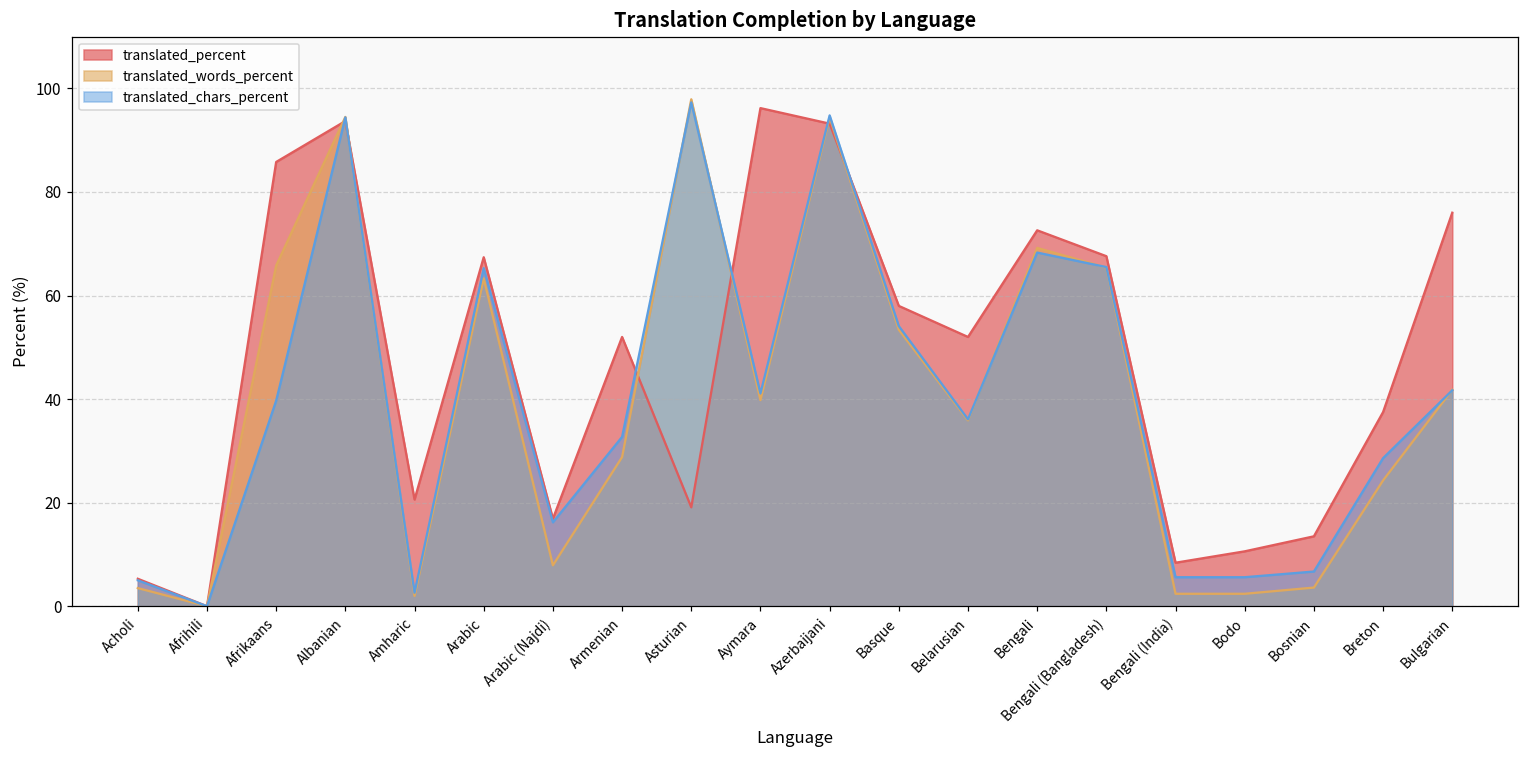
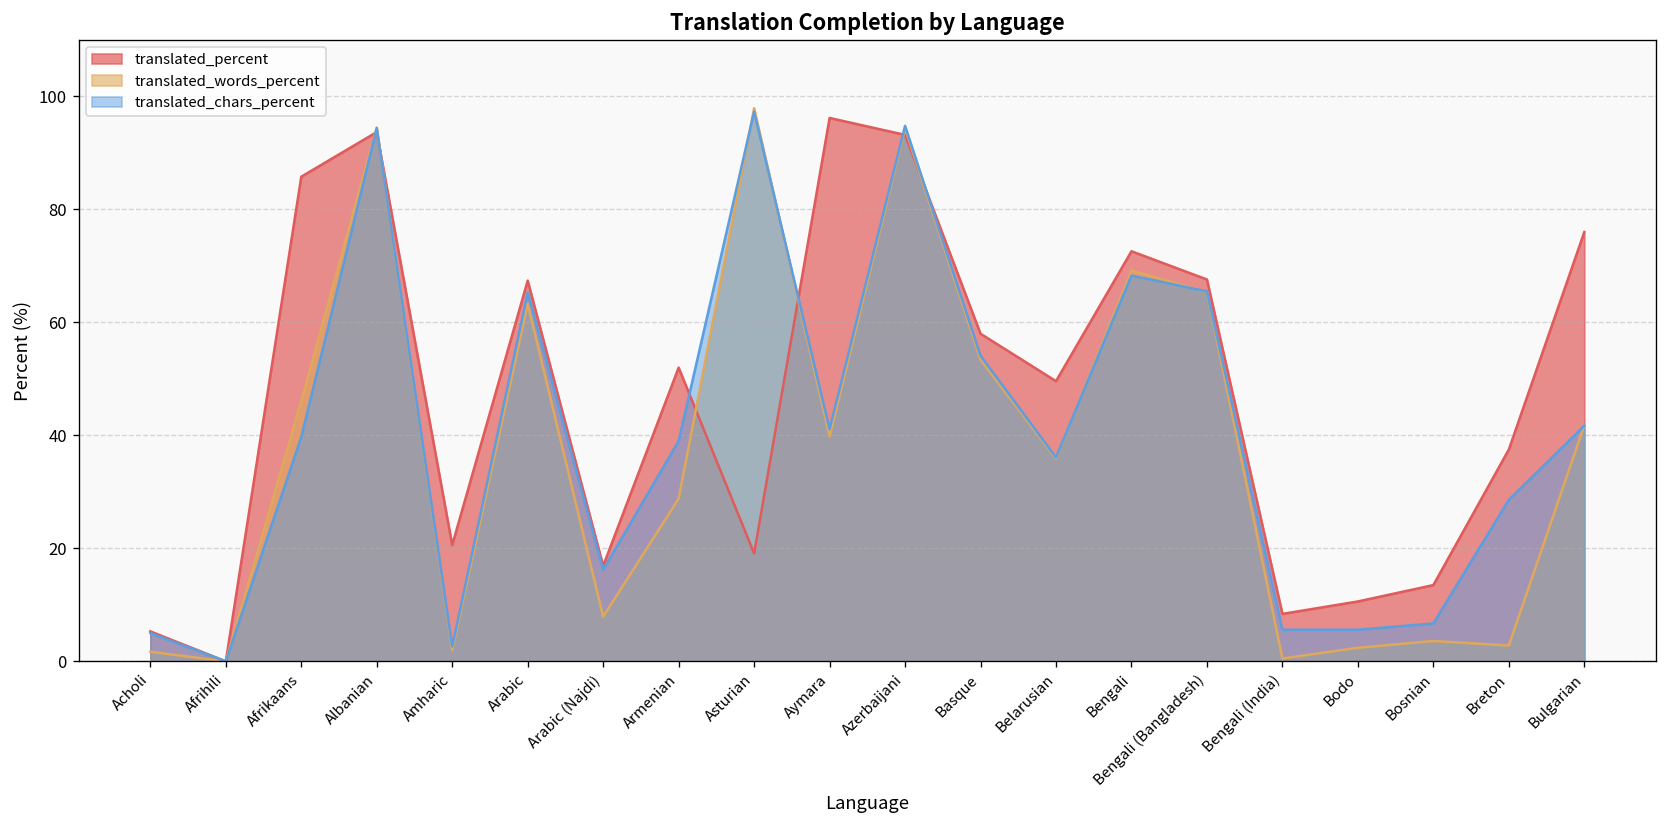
  {
    "translated_percent": {
      "Afrikaans": 86,
      "Albanian": 94,
      "Amharic": 21,
      "Arabic": 67,
      "Arabic (Najdi)": 17,
      "Armenian": 52,
      "Asturian": 19,
      "Aymara": 96,
      "Azerbaijani": 93,
      "Basque": 58,
-     "Belarusian": 52,
+     "Belarusian": 50,
      "Bengali": 73,
      "Bengali (Bangladesh)": 68,
      "Bengali (India)": 8,
      "Bodo": 11,
      "Bosnian": 14,
      "Breton": 38,
      "Bulgarian": 76
    },
    "translated_words_percent": {
-     "Acholi": 4,
-     "Afrikaans": 66,
+     "Acholi": 2,
+     "Afrikaans": 46,
      "Amharic": 2,
      "Arabic": 63,
      "Arabic (Najdi)": 8,
      "Armenian": 29,
      "Asturian": 98,
      "Aymara": 40,
      "Basque": 53,
      "Bengali": 69,
-     "Bengali (India)": 2,
+     "Bengali (India)": 1,
      "Bodo": 2,
      "Bosnian": 4,
-     "Breton": 24
+     "Breton": 3
    },
    "translated_chars_percent": {
      "Afrikaans": 40,
      "Amharic": 3,
      "Arabic": 65,
      "Arabic (Najdi)": 16,
-     "Armenian": 33,
+     "Armenian": 39,
      "Asturian": 97,
      "Aymara": 41,
      "Basque": 54,
      "Bengali": 68,
      "Bengali (India)": 6,
      "Bodo": 6,
      "Bosnian": 7,
      "Breton": 29
    }
  }
